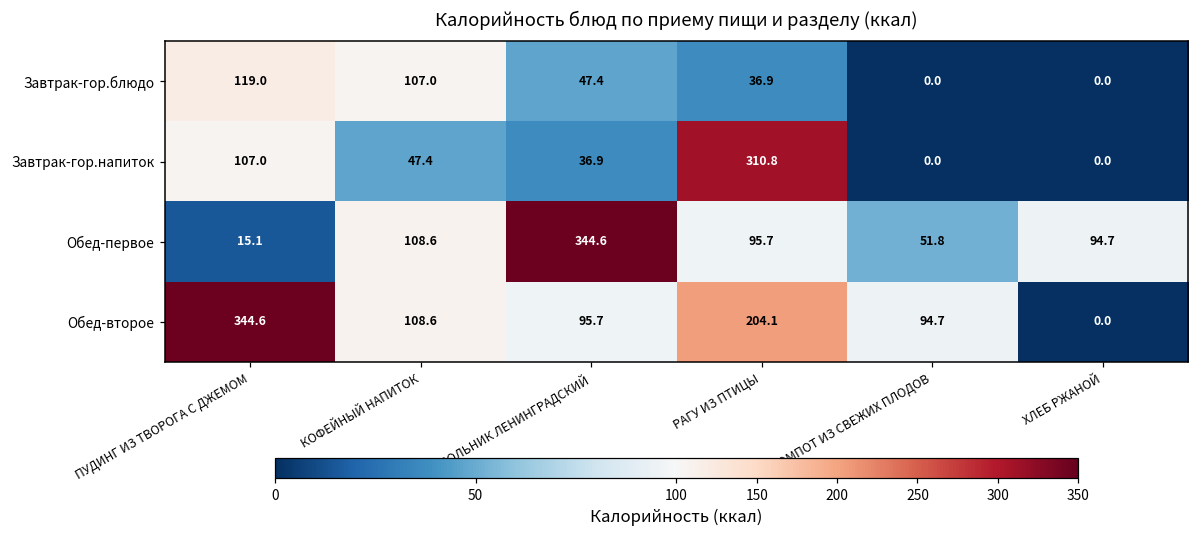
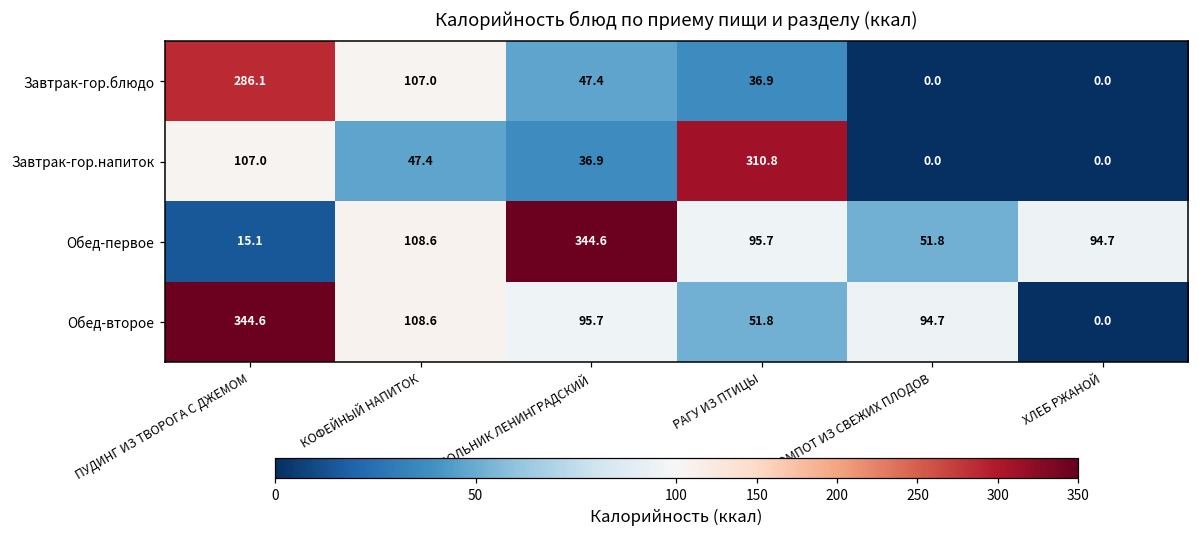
  {
    "Завтрак-гор.блюдо": {
-     "ПУДИНГ ИЗ ТВОРОГА С ДЖЕМОМ": 119.0,
+     "ПУДИНГ ИЗ ТВОРОГА С ДЖЕМОМ": 286.1,
      "КОФЕЙНЫЙ НАПИТОК": 107.0,
      "РАССОЛЬНИК ЛЕНИНГРАДСКИЙ": 47.4,
      "РАГУ ИЗ ПТИЦЫ": 36.9,
      "КОМПОТ ИЗ СВЕЖИХ ПЛОДОВ": 0.0,
      "ХЛЕБ РЖАНОЙ": 0.0
    },
    "Завтрак-гор.напиток": {
      "ПУДИНГ ИЗ ТВОРОГА С ДЖЕМОМ": 107.0,
      "КОФЕЙНЫЙ НАПИТОК": 47.4,
      "РАССОЛЬНИК ЛЕНИНГРАДСКИЙ": 36.9,
      "РАГУ ИЗ ПТИЦЫ": 310.8,
      "КОМПОТ ИЗ СВЕЖИХ ПЛОДОВ": 0.0,
      "ХЛЕБ РЖАНОЙ": 0.0
    },
    "Обед-первое": {
      "ПУДИНГ ИЗ ТВОРОГА С ДЖЕМОМ": 15.1,
      "КОФЕЙНЫЙ НАПИТОК": 108.6,
      "РАССОЛЬНИК ЛЕНИНГРАДСКИЙ": 344.6,
      "РАГУ ИЗ ПТИЦЫ": 95.7,
      "КОМПОТ ИЗ СВЕЖИХ ПЛОДОВ": 51.8,
      "ХЛЕБ РЖАНОЙ": 94.7
    },
    "Обед-второе": {
      "ПУДИНГ ИЗ ТВОРОГА С ДЖЕМОМ": 344.6,
      "КОФЕЙНЫЙ НАПИТОК": 108.6,
      "РАССОЛЬНИК ЛЕНИНГРАДСКИЙ": 95.7,
-     "РАГУ ИЗ ПТИЦЫ": 204.1,
+     "РАГУ ИЗ ПТИЦЫ": 51.8,
      "КОМПОТ ИЗ СВЕЖИХ ПЛОДОВ": 94.7,
      "ХЛЕБ РЖАНОЙ": 0.0
    }
  }
